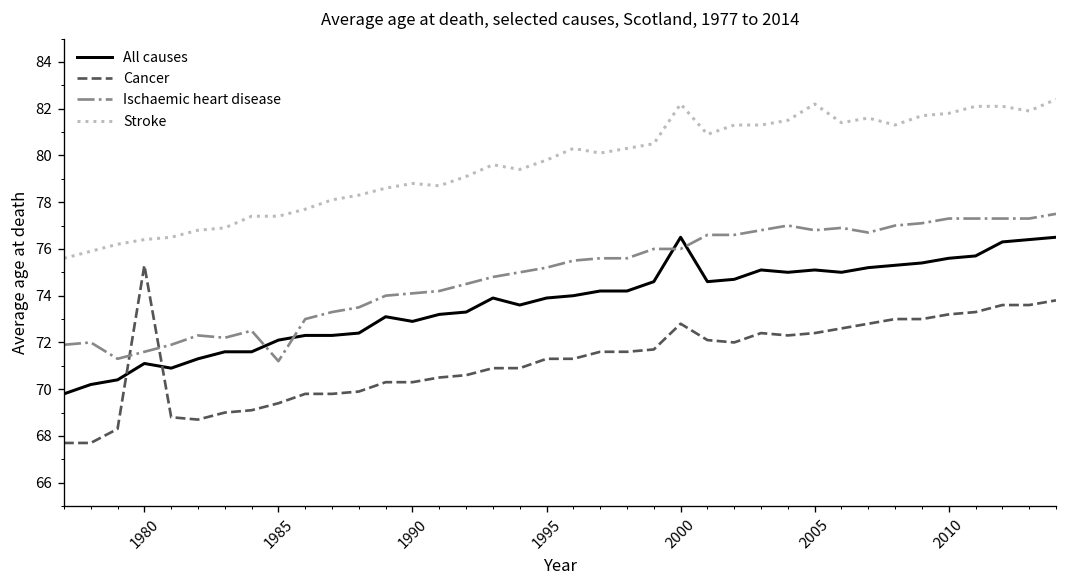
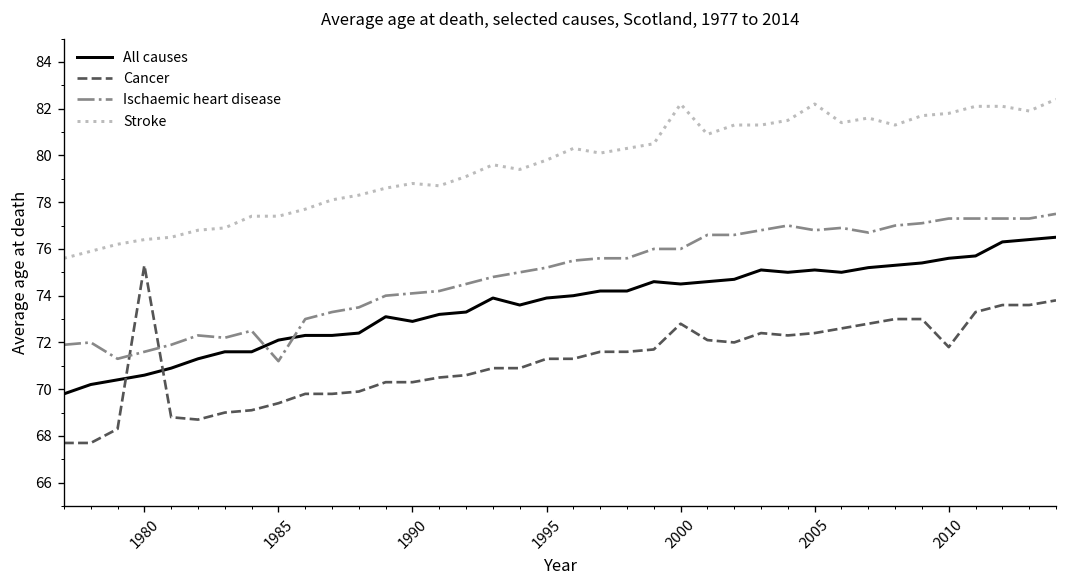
  {
    "All causes": {
-     "1980": 71.1,
+     "1980": 70.6,
      "1985": 72.1,
      "1990": 72.9,
      "1995": 73.9,
-     "2000": 76.5,
+     "2000": 74.5,
      "2005": 75.1,
      "2010": 75.6
    },
    "Cancer": {
      "1980": 75.3,
      "1985": 69.4,
      "1990": 70.3,
      "1995": 71.3,
      "2000": 72.8,
      "2005": 72.4,
-     "2010": 73.2
+     "2010": 71.8
    },
    "Ischaemic heart disease": {
      "1980": 71.6,
      "1985": 71.2,
      "1990": 74.1,
      "1995": 75.2,
      "2000": 76.0,
      "2005": 76.8,
      "2010": 77.3
    },
    "Stroke": {
      "1980": 76.4,
      "1985": 77.4,
      "1990": 78.8,
      "1995": 79.8,
      "2000": 82.2,
      "2005": 82.2,
      "2010": 81.8
    }
  }
